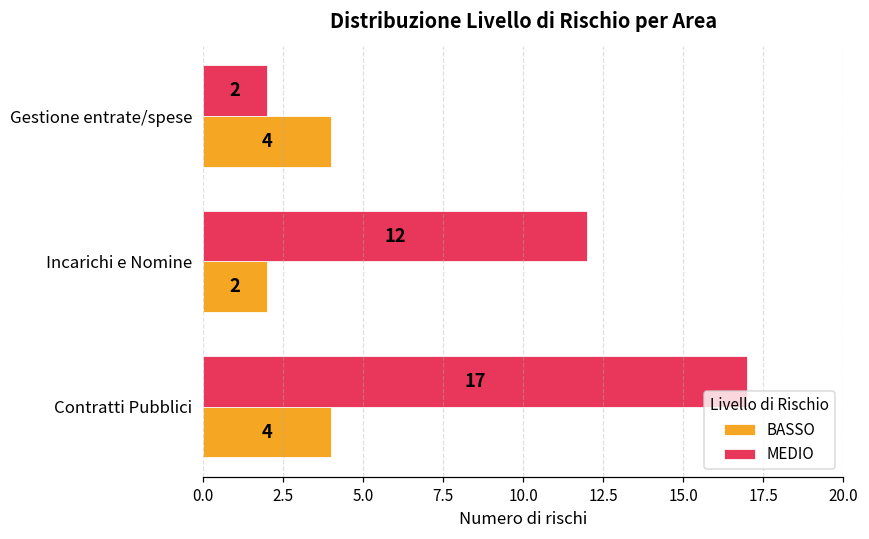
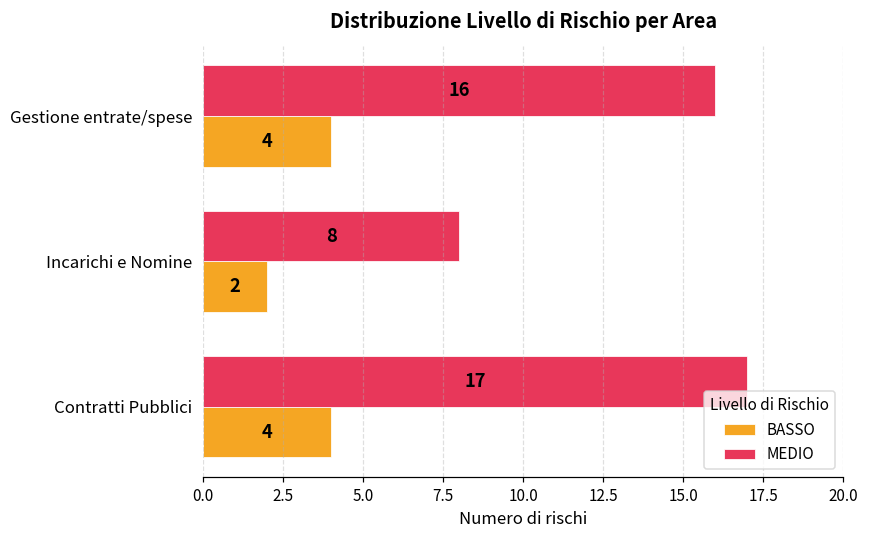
  {
    "BASSO": {
      "Gestione entrate/spese": 4,
      "Incarichi e Nomine": 2,
      "Contratti Pubblici": 4
    },
    "MEDIO": {
-     "Gestione entrate/spese": 2,
-     "Incarichi e Nomine": 12,
+     "Gestione entrate/spese": 16,
+     "Incarichi e Nomine": 8,
      "Contratti Pubblici": 17
    }
  }
